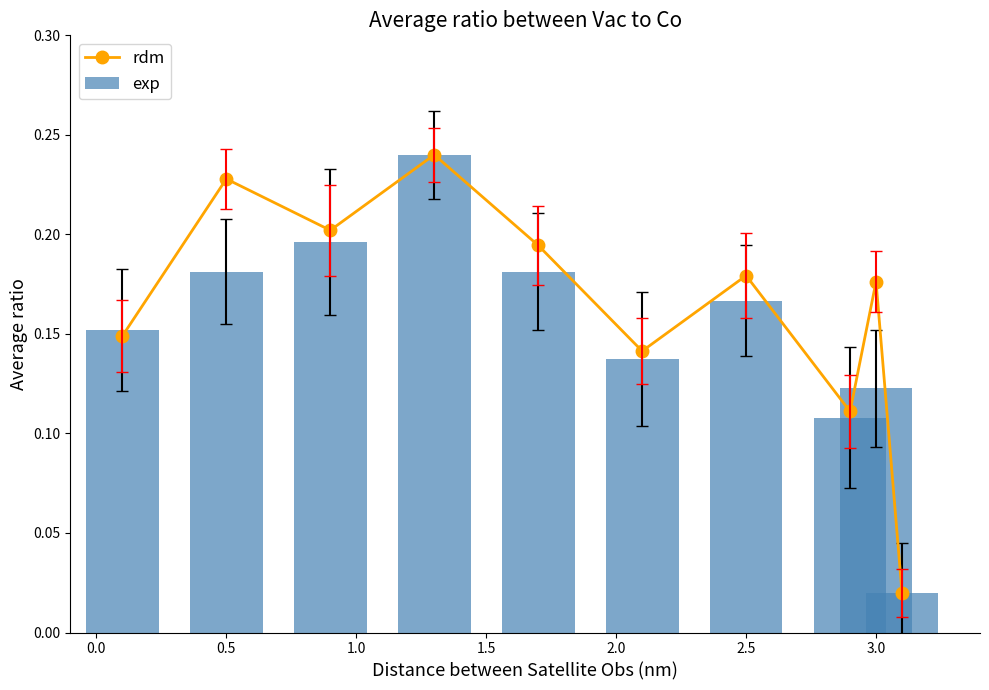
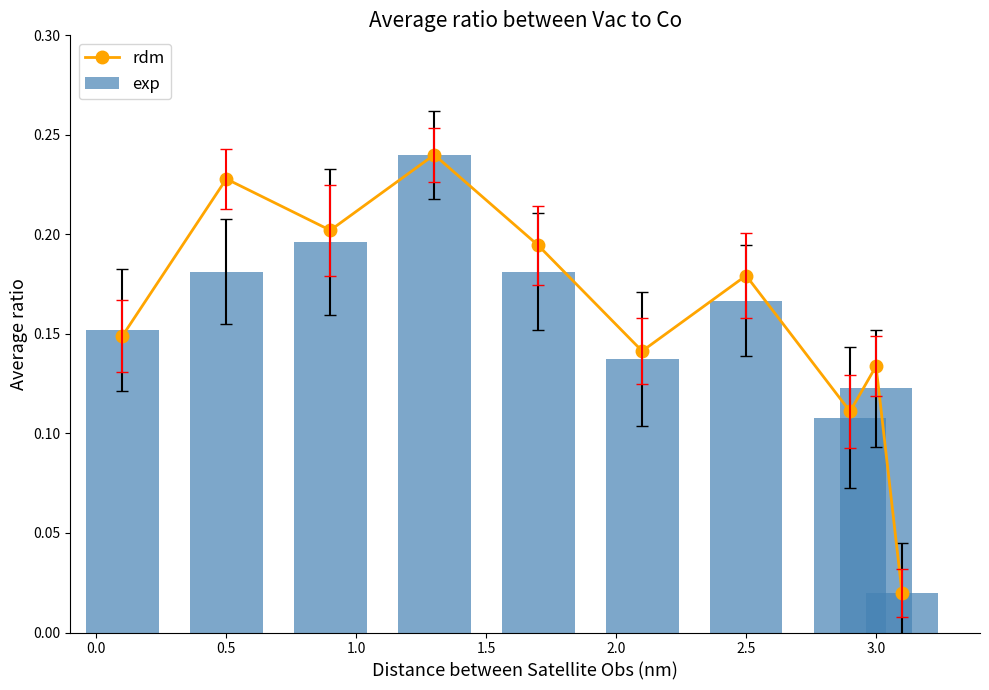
  {
    "rdm": {
      "0.5": 0.228,
      "2.5": 0.179,
-     "3.0": 0.176
+     "3.0": 0.134
    }
  }
